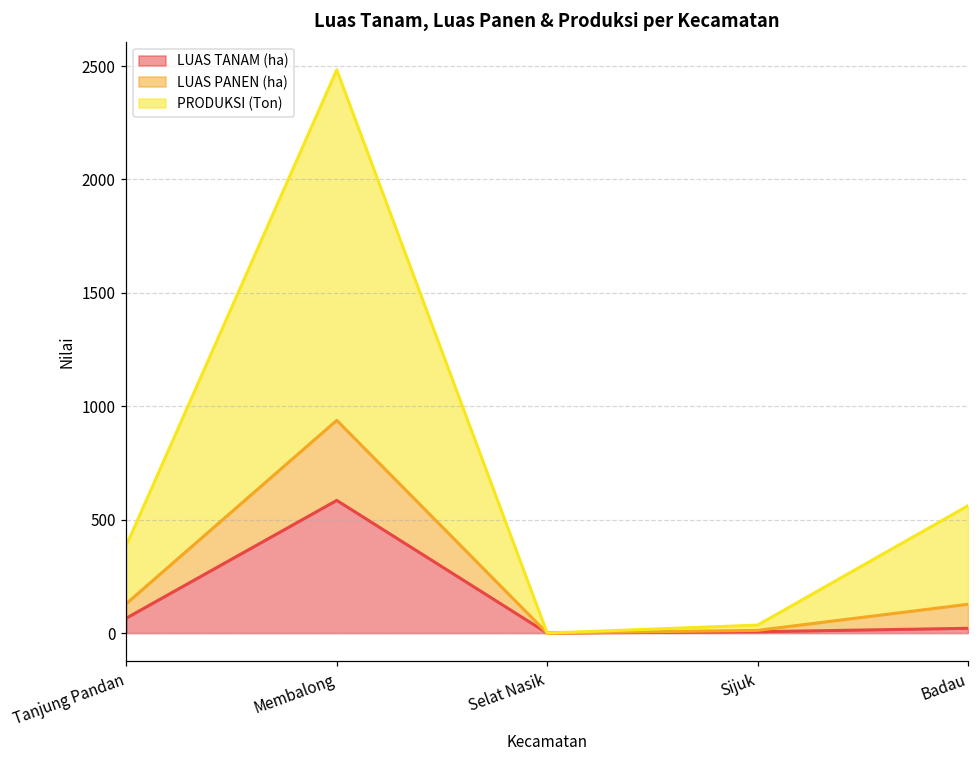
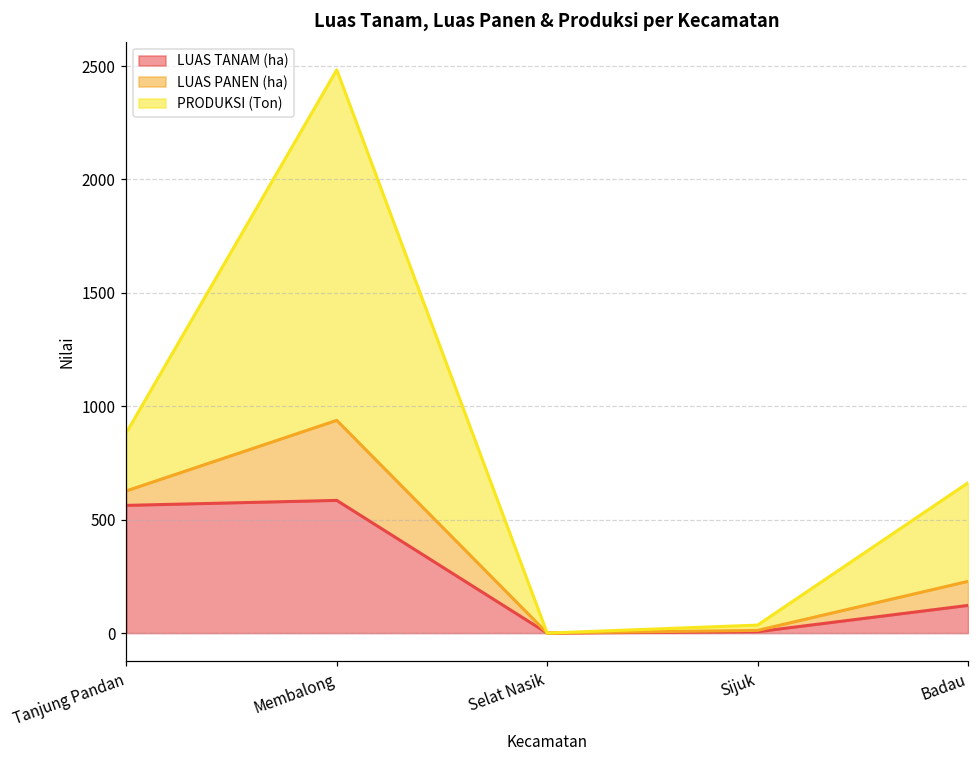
  {
    "LUAS TANAM (ha)": {
-     "Tanjung Pandan": 70,
+     "Tanjung Pandan": 560,
      "Membalong": 590,
-     "Badau": 20
+     "Badau": 120
    }
  }
